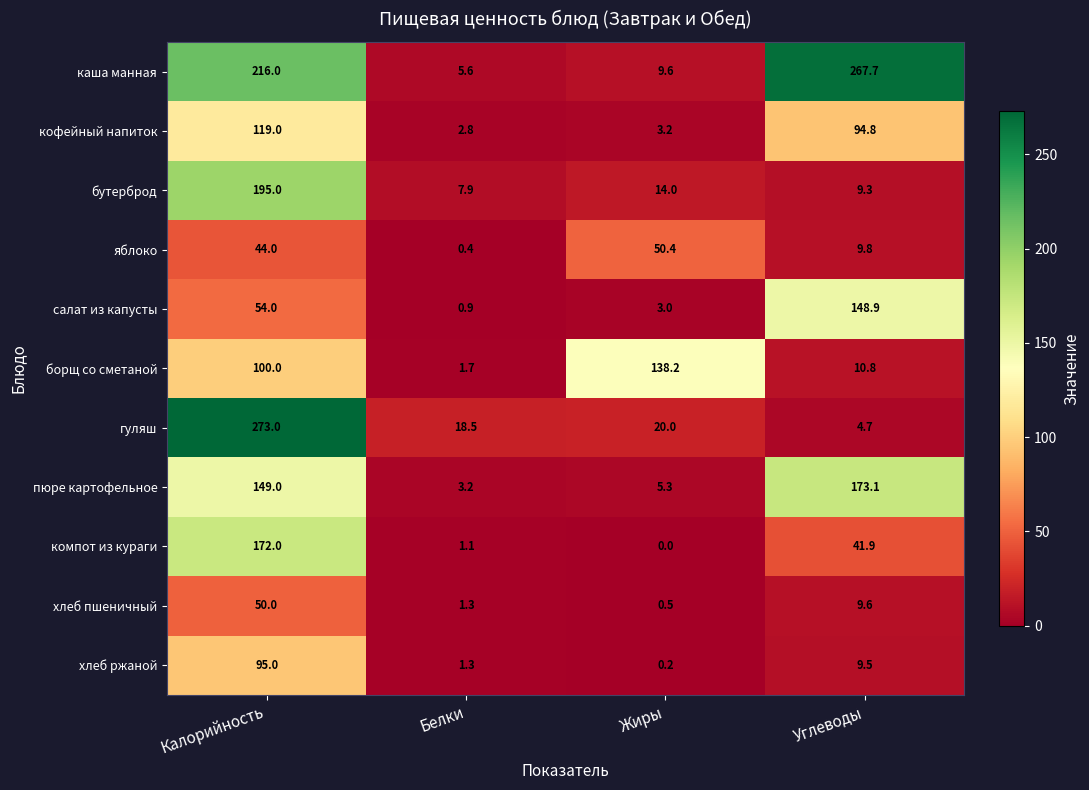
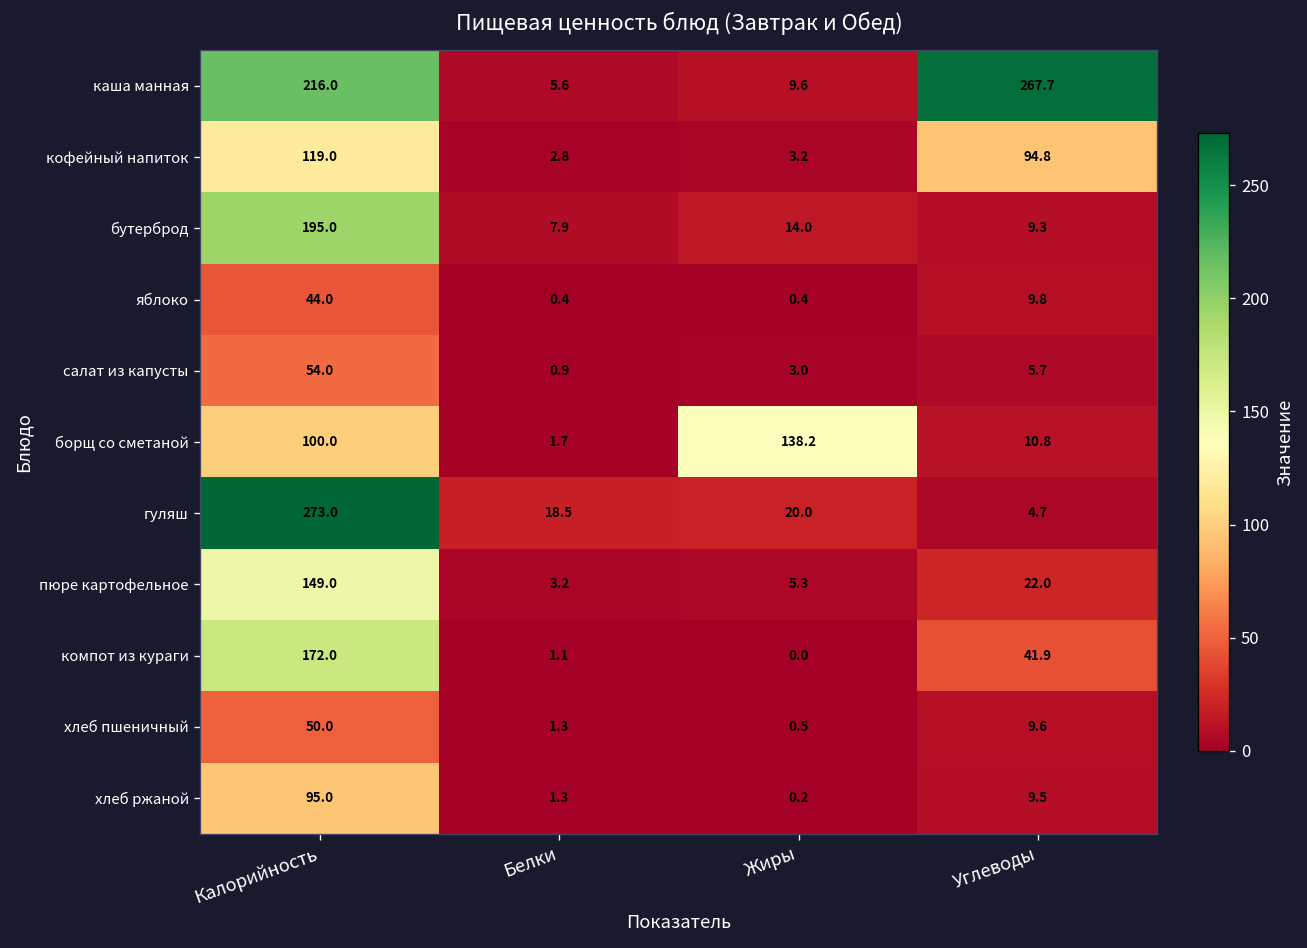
  {
    "каша манная": {
      "Калорийность": 216.0,
      "Белки": 5.6,
      "Жиры": 9.6,
      "Углеводы": 267.7
    },
    "кофейный напиток": {
      "Калорийность": 119.0,
      "Белки": 2.8,
      "Жиры": 3.2,
      "Углеводы": 94.8
    },
    "бутерброд": {
      "Калорийность": 195.0,
      "Белки": 7.9,
      "Жиры": 14.0,
      "Углеводы": 9.3
    },
    "яблоко": {
      "Калорийность": 44.0,
      "Белки": 0.4,
-     "Жиры": 50.4,
+     "Жиры": 0.4,
      "Углеводы": 9.8
    },
    "салат из капусты": {
      "Калорийность": 54.0,
      "Белки": 0.9,
      "Жиры": 3.0,
-     "Углеводы": 148.9
+     "Углеводы": 5.7
    },
    "борщ со сметаной": {
      "Калорийность": 100.0,
      "Белки": 1.7,
      "Жиры": 138.2,
      "Углеводы": 10.8
    },
    "гуляш": {
      "Калорийность": 273.0,
      "Белки": 18.5,
      "Жиры": 20.0,
      "Углеводы": 4.7
    },
    "пюре картофельное": {
      "Калорийность": 149.0,
      "Белки": 3.2,
      "Жиры": 5.3,
-     "Углеводы": 173.1
+     "Углеводы": 22.0
    },
    "компот из кураги": {
      "Калорийность": 172.0,
      "Белки": 1.1,
      "Жиры": 0.0,
      "Углеводы": 41.9
    },
    "хлеб пшеничный": {
      "Калорийность": 50.0,
      "Белки": 1.3,
      "Жиры": 0.5,
      "Углеводы": 9.6
    },
    "хлеб ржаной": {
      "Калорийность": 95.0,
      "Белки": 1.3,
      "Жиры": 0.2,
      "Углеводы": 9.5
    }
  }
